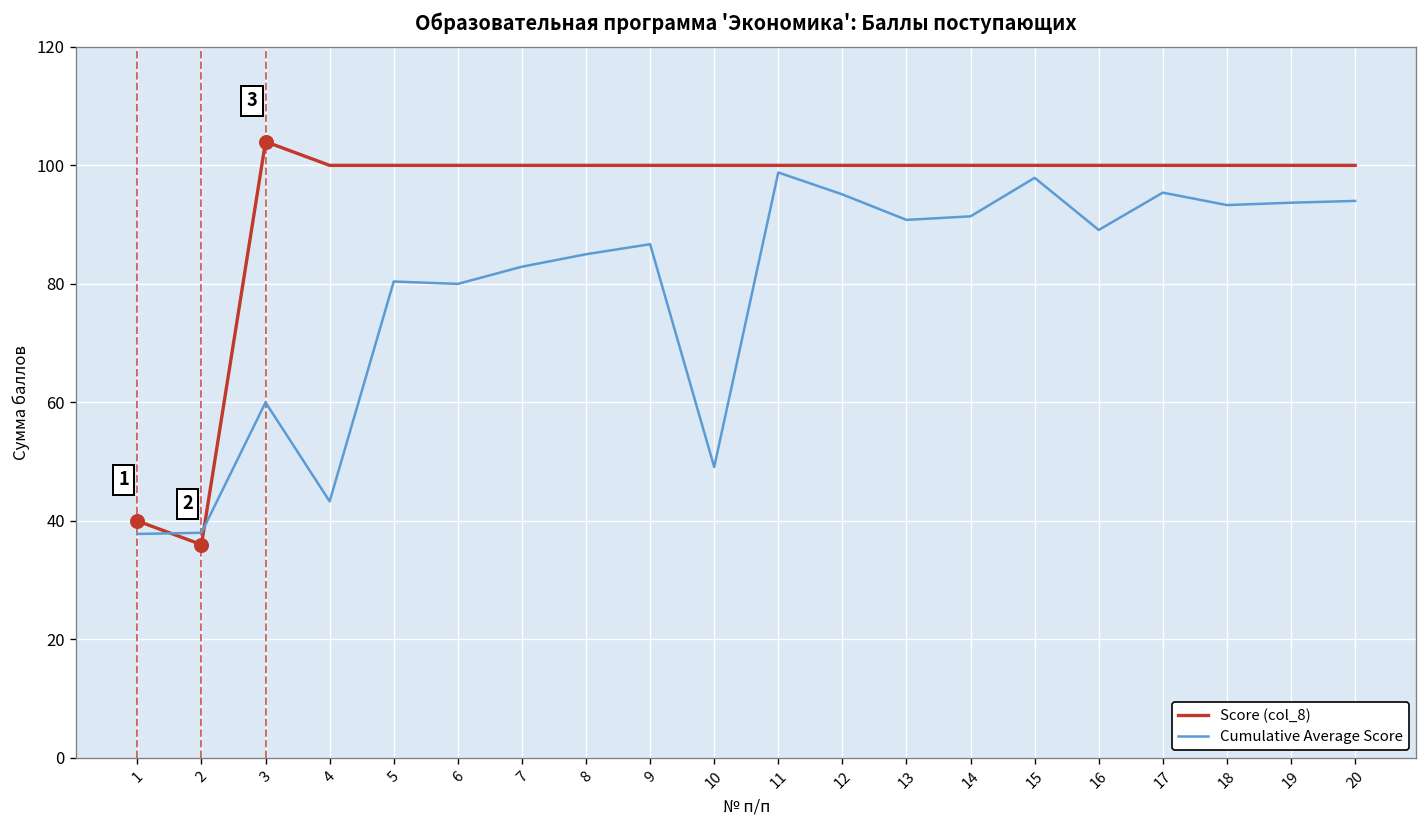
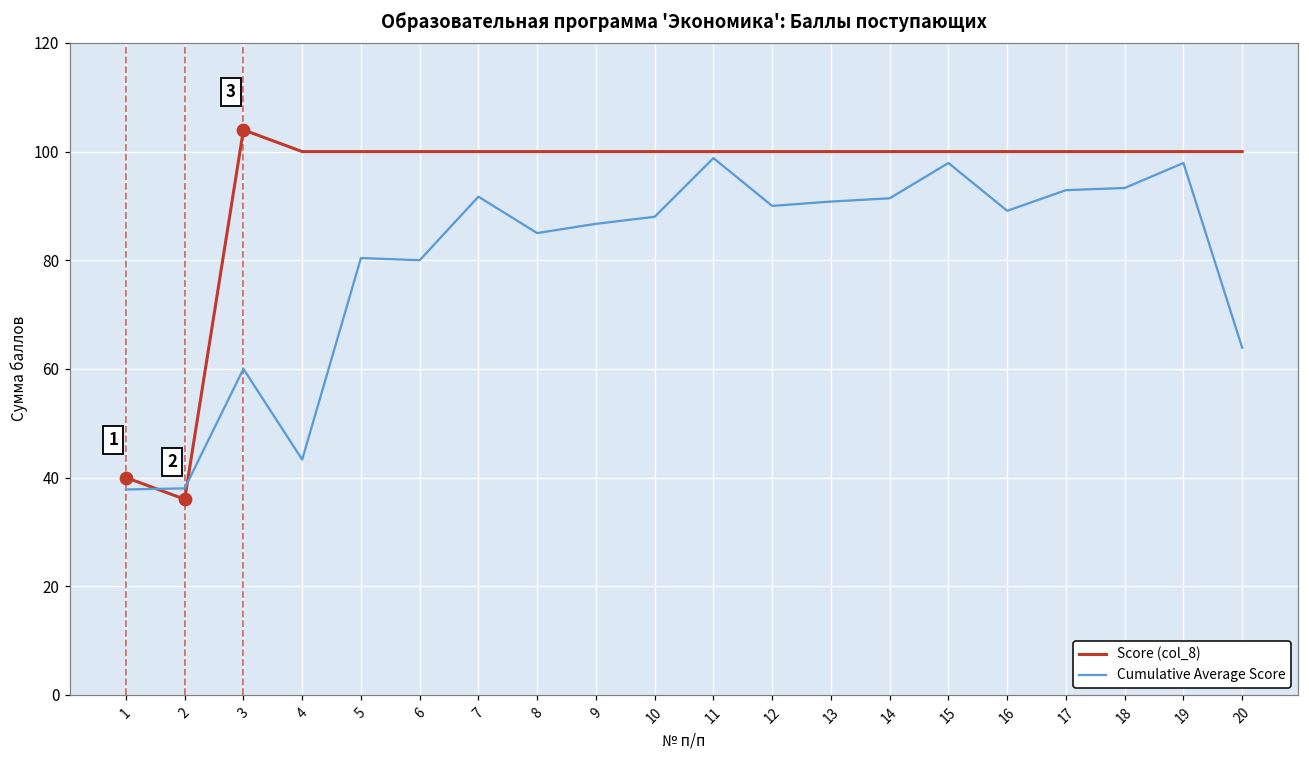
  {
    "Cumulative Average Score": {
      "1": 38,
      "3": 60,
      "4": 43,
      "5": 80,
      "6": 80,
-     "7": 83,
+     "7": 92,
      "8": 85,
      "9": 87,
-     "10": 49,
+     "10": 88,
      "11": 99,
-     "12": 95,
+     "12": 90,
      "13": 91,
      "14": 91,
      "15": 98,
      "16": 89,
-     "17": 95,
+     "17": 93,
      "18": 93,
-     "19": 94,
-     "20": 94
+     "19": 98,
+     "20": 64
    }
  }
